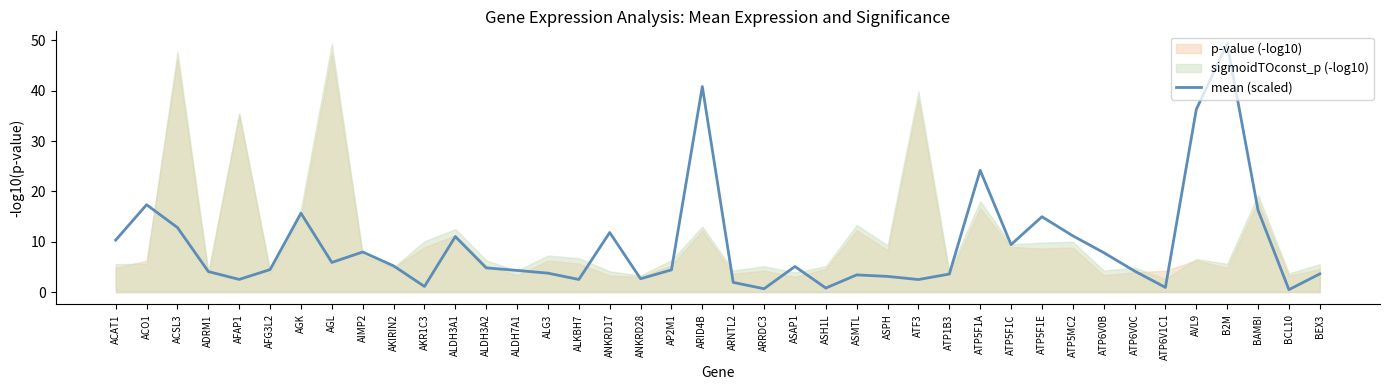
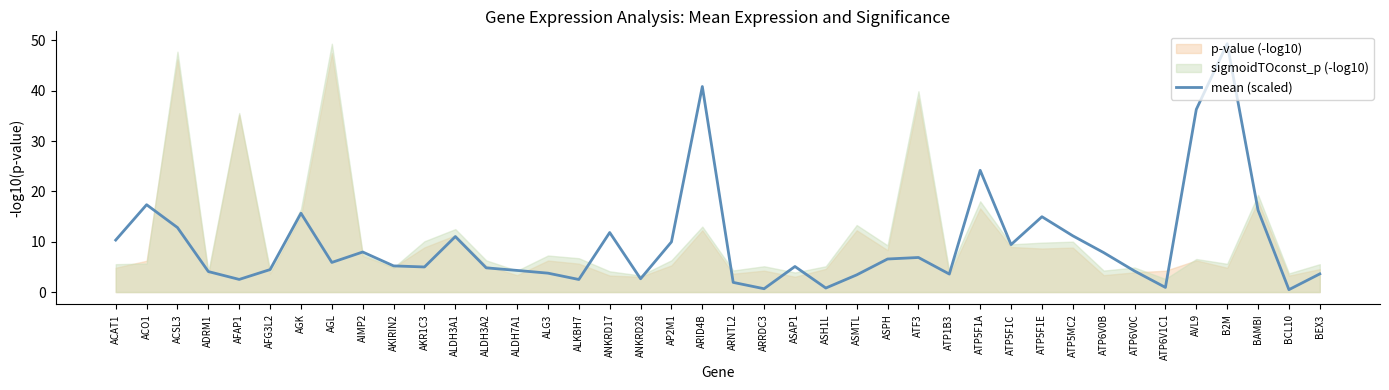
  {
    "mean (scaled)": {
      "ACAT1": 10,
      "ACO1": 17,
      "ACSL3": 13,
      "AFAP1": 3,
      "AGK": 16,
      "AGL": 6,
-     "AKR1C3": 1,
+     "AKR1C3": 5,
      "ALG3": 4,
      "ALKBH7": 2,
      "ANKRD17": 12,
-     "AP2M1": 4,
+     "AP2M1": 10,
      "ARID4B": 41,
      "ARNTL2": 2,
      "ARRDC3": 1,
      "ASAP1": 5,
      "ASH1L": 1,
      "ASMTL": 3,
-     "ASPH": 3,
-     "ATF3": 2,
+     "ASPH": 7,
+     "ATF3": 7,
      "ATP5F1A": 24,
      "ATP5F1E": 15,
      "ATP5MC2": 11,
      "ATP6V0B": 8,
      "ATP6V1C1": 1,
      "AVL9": 36,
      "BAMBI": 16,
      "BCL10": 0,
      "BEX3": 4
    }
  }
